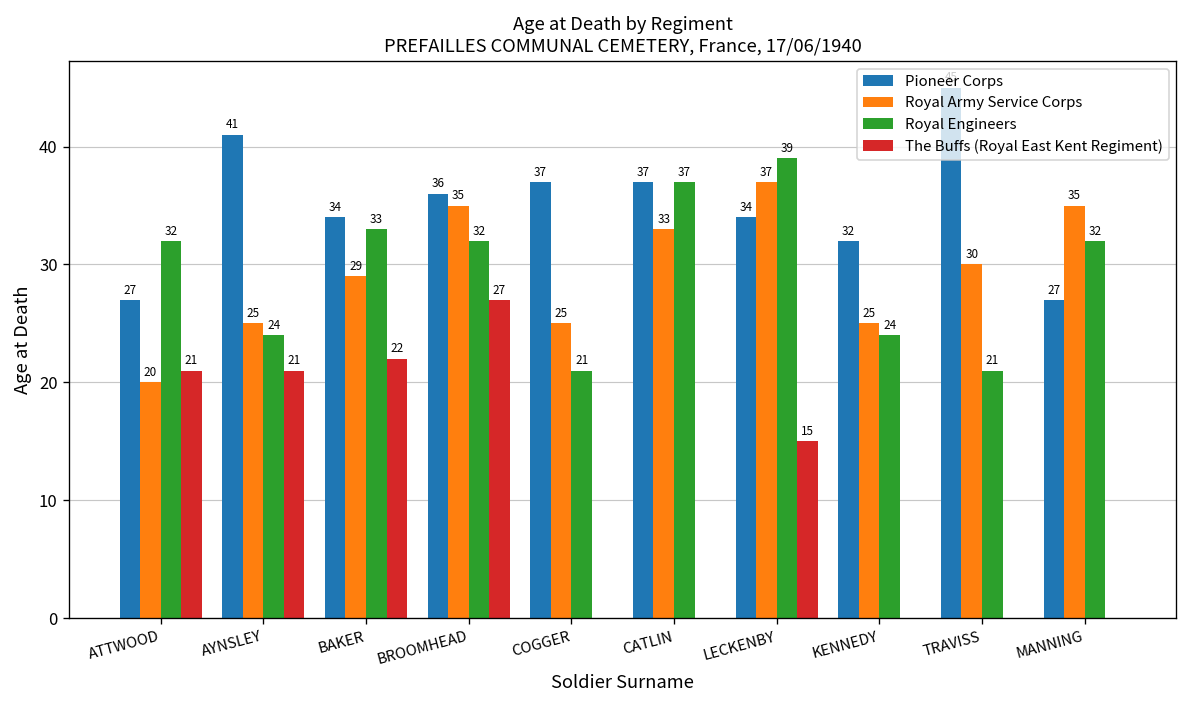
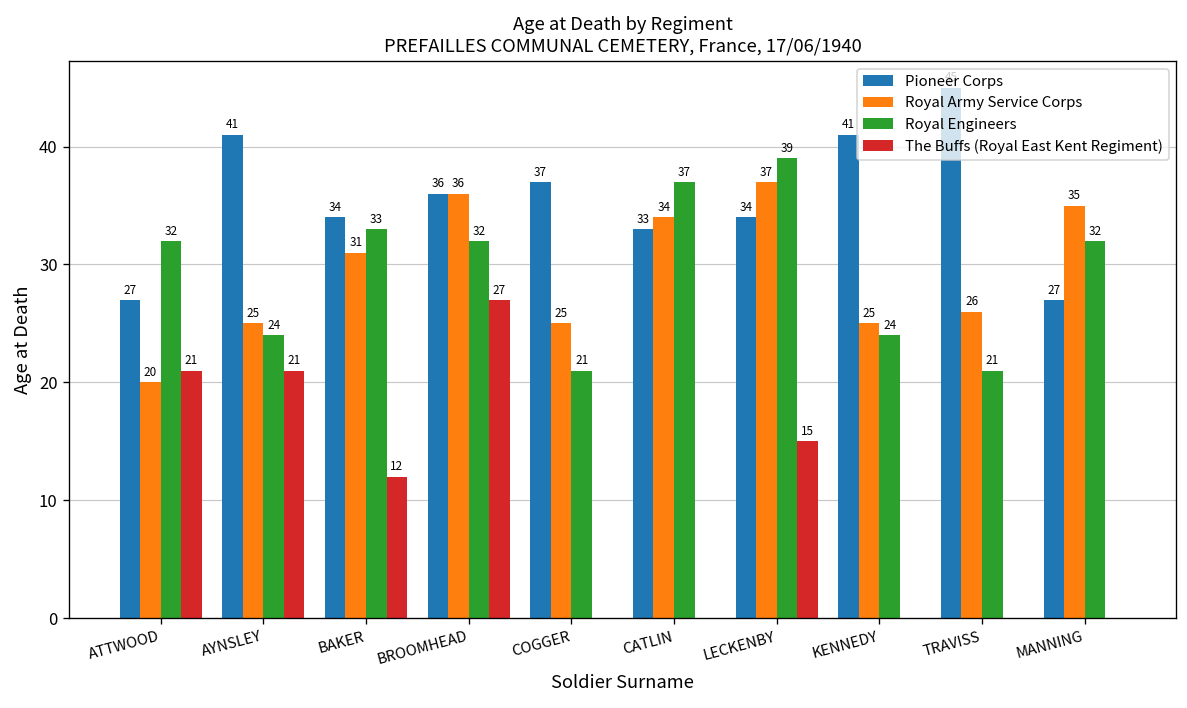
  {
    "Pioneer Corps": {
      "ATTWOOD": 27,
      "AYNSLEY": 41,
      "BAKER": 34,
      "BROOMHEAD": 36,
      "COGGER": 37,
-     "CATLIN": 37,
+     "CATLIN": 33,
      "LECKENBY": 34,
-     "KENNEDY": 32,
+     "KENNEDY": 41,
      "MANNING": 27
    },
    "Royal Army Service Corps": {
      "ATTWOOD": 20,
      "AYNSLEY": 25,
-     "BAKER": 29,
-     "BROOMHEAD": 35,
+     "BAKER": 31,
+     "BROOMHEAD": 36,
      "COGGER": 25,
-     "CATLIN": 33,
+     "CATLIN": 34,
      "LECKENBY": 37,
      "KENNEDY": 25,
-     "TRAVISS": 30,
+     "TRAVISS": 26,
      "MANNING": 35
    },
    "Royal Engineers": {
      "ATTWOOD": 32,
      "AYNSLEY": 24,
      "BAKER": 33,
      "BROOMHEAD": 32,
      "COGGER": 21,
      "CATLIN": 37,
      "LECKENBY": 39,
      "KENNEDY": 24,
      "TRAVISS": 21,
      "MANNING": 32
    },
    "The Buffs (Royal East Kent Regiment)": {
      "ATTWOOD": 21,
      "AYNSLEY": 21,
-     "BAKER": 22,
+     "BAKER": 12,
      "BROOMHEAD": 27,
      "LECKENBY": 15
    }
  }
